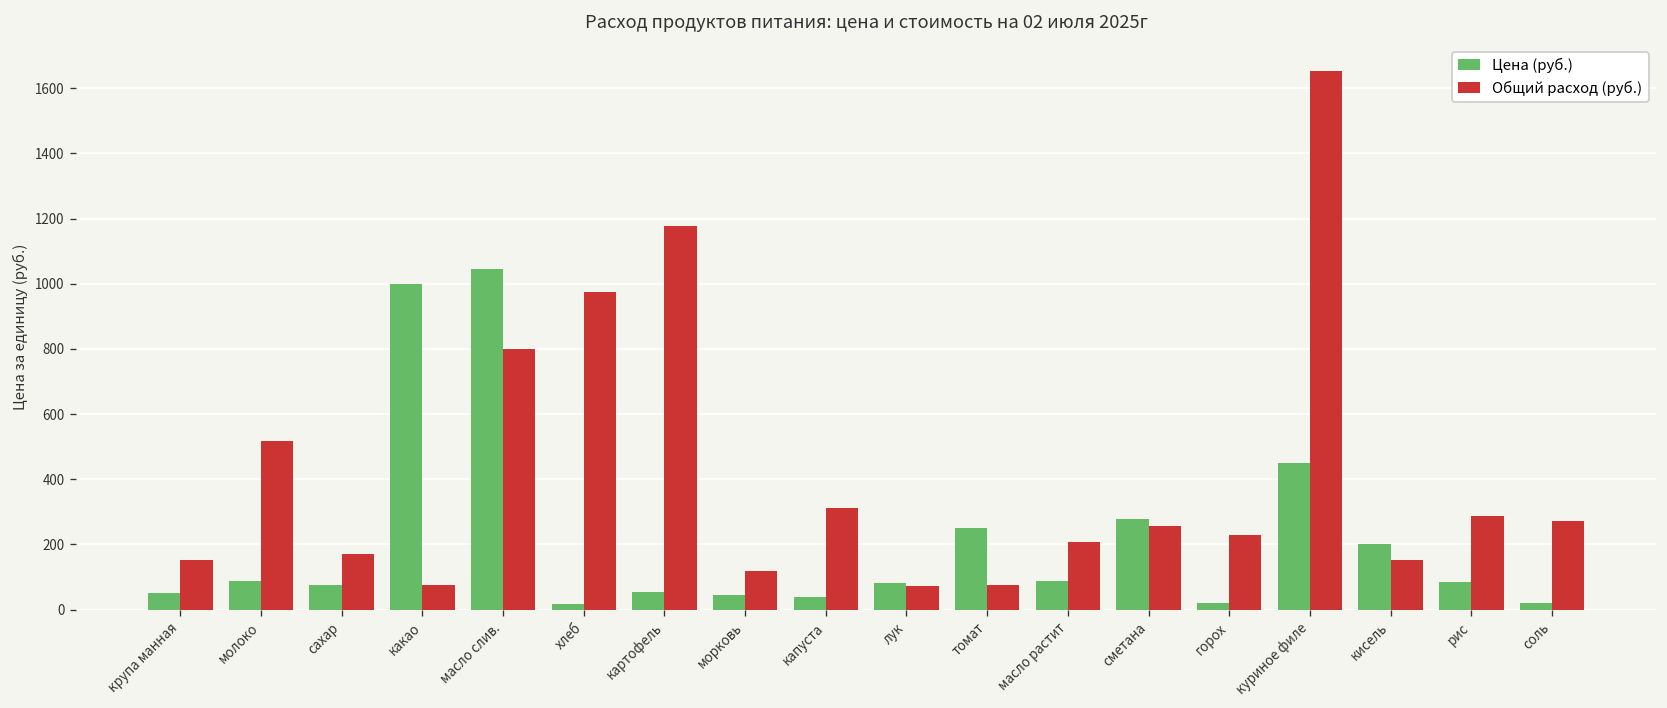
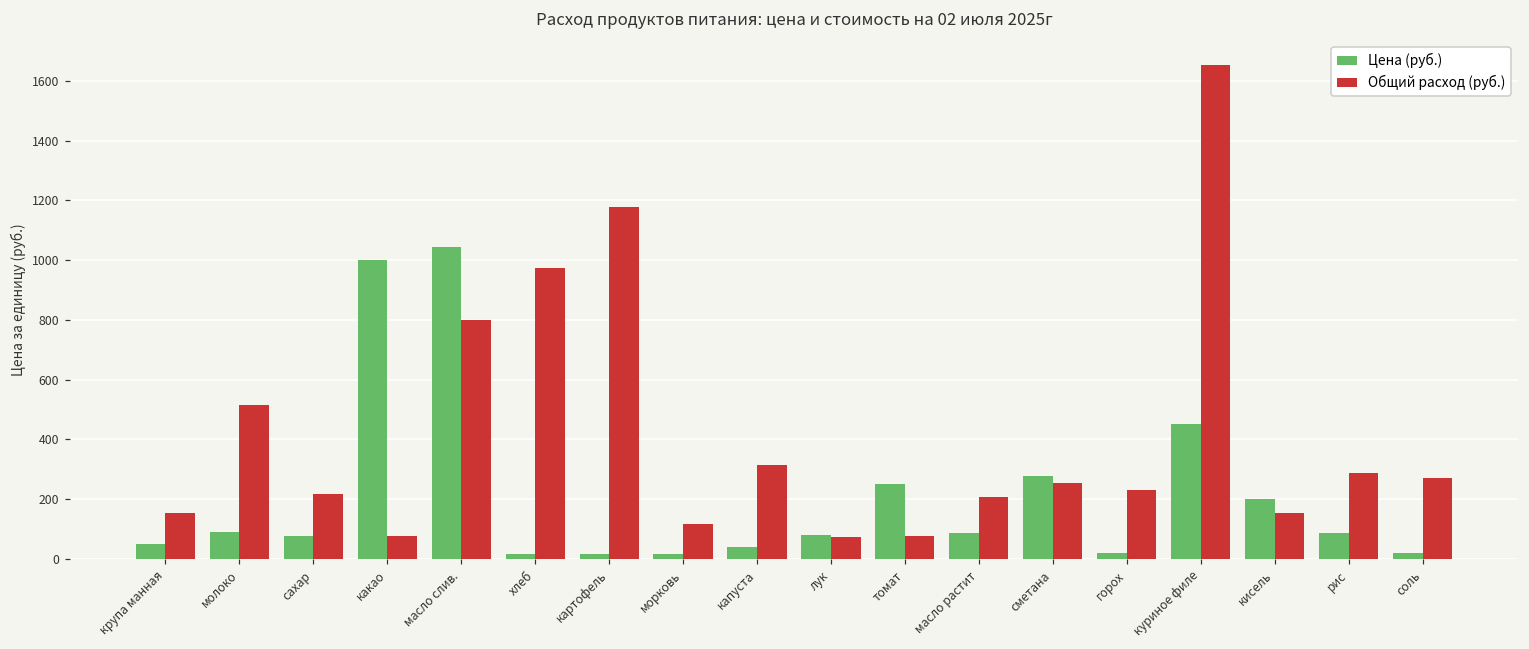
  {
    "Цена (руб.)": {
      "крупа манная": 50,
      "молоко": 90,
      "сахар": 80,
      "какао": 1000,
      "масло слив.": 1050,
      "хлеб": 20,
-     "картофель": 60,
-     "морковь": 50,
+     "картофель": 20,
+     "морковь": 20,
      "капуста": 40,
      "лук": 80,
      "томат": 250,
      "масло растит": 90,
      "сметана": 280,
      "горох": 20,
      "куриное филе": 450,
      "кисель": 200,
      "рис": 90,
      "соль": 20
    },
    "Общий расход (руб.)": {
      "крупа манная": 150,
      "молоко": 520,
-     "сахар": 170,
+     "сахар": 220,
      "какао": 80,
      "масло слив.": 800,
      "хлеб": 970,
      "картофель": 1180,
      "морковь": 120,
      "капуста": 310,
      "лук": 70,
      "томат": 80,
      "масло растит": 210,
      "сметана": 260,
      "горох": 230,
      "куриное филе": 1650,
      "кисель": 150,
      "рис": 290,
      "соль": 270
    }
  }
